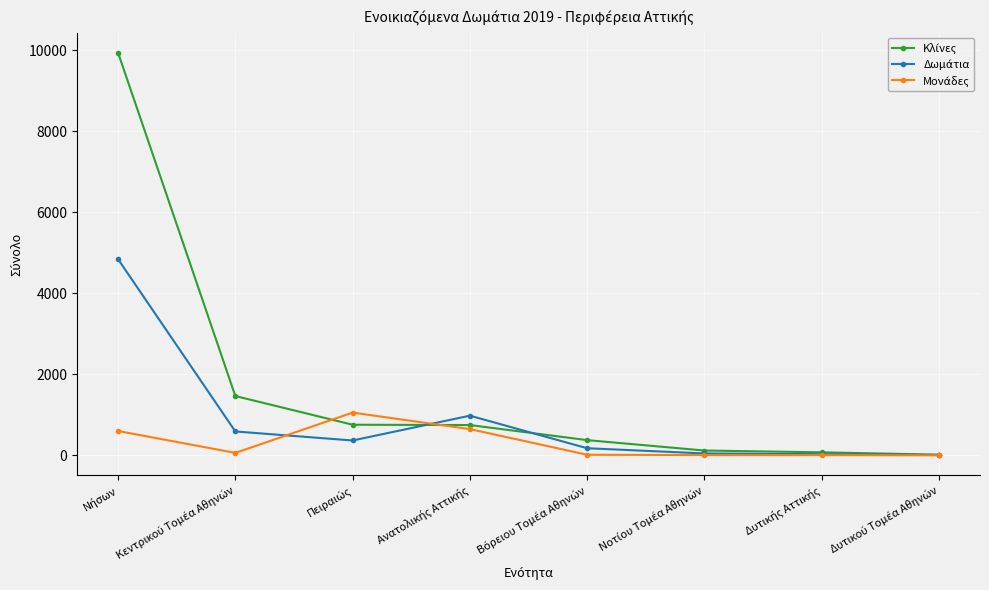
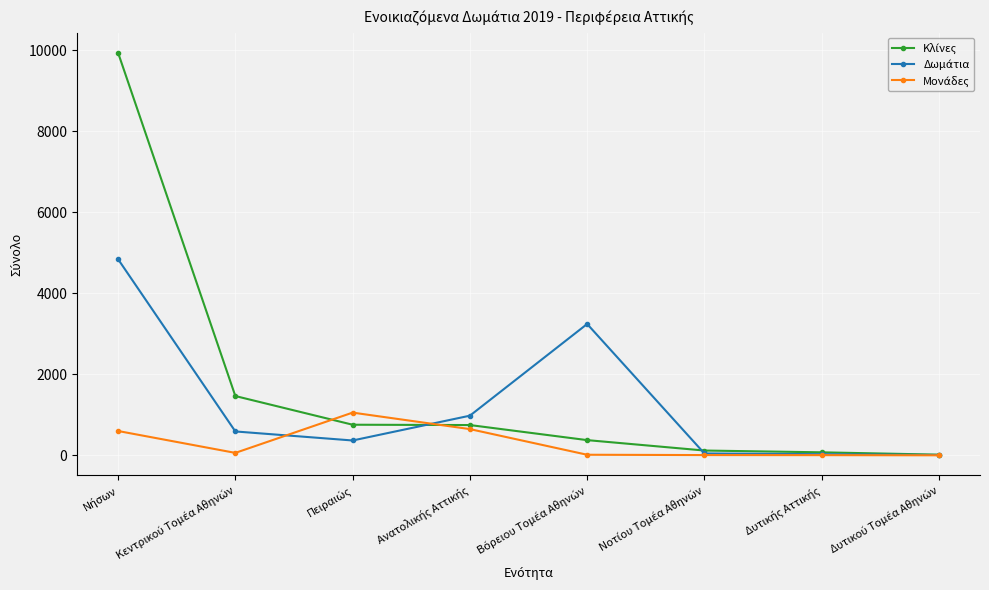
  {
    "Κλίνες": {
      "Νήσων": 9900,
      "Κεντρικού Τομέα Αθηνών": 1500,
      "Πειραιώς": 800,
      "Ανατολικής Αττικής": 700,
      "Βόρειου Τομέα Αθηνών": 400,
      "Νοτίου Τομέα Αθηνών": 100
    },
    "Δωμάτια": {
      "Νήσων": 4800,
      "Κεντρικού Τομέα Αθηνών": 600,
      "Πειραιώς": 400,
      "Ανατολικής Αττικής": 1000,
-     "Βόρειου Τομέα Αθηνών": 200
+     "Βόρειου Τομέα Αθηνών": 3200
    },
    "Μονάδες": {
      "Νήσων": 600,
      "Κεντρικού Τομέα Αθηνών": 100,
      "Πειραιώς": 1100,
      "Ανατολικής Αττικής": 600,
      "Βόρειου Τομέα Αθηνών": 0
    }
  }
